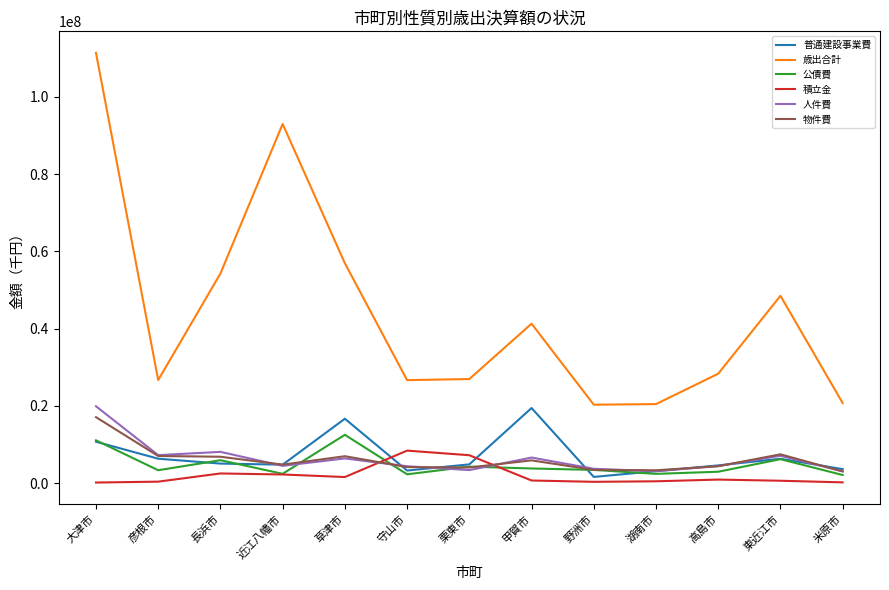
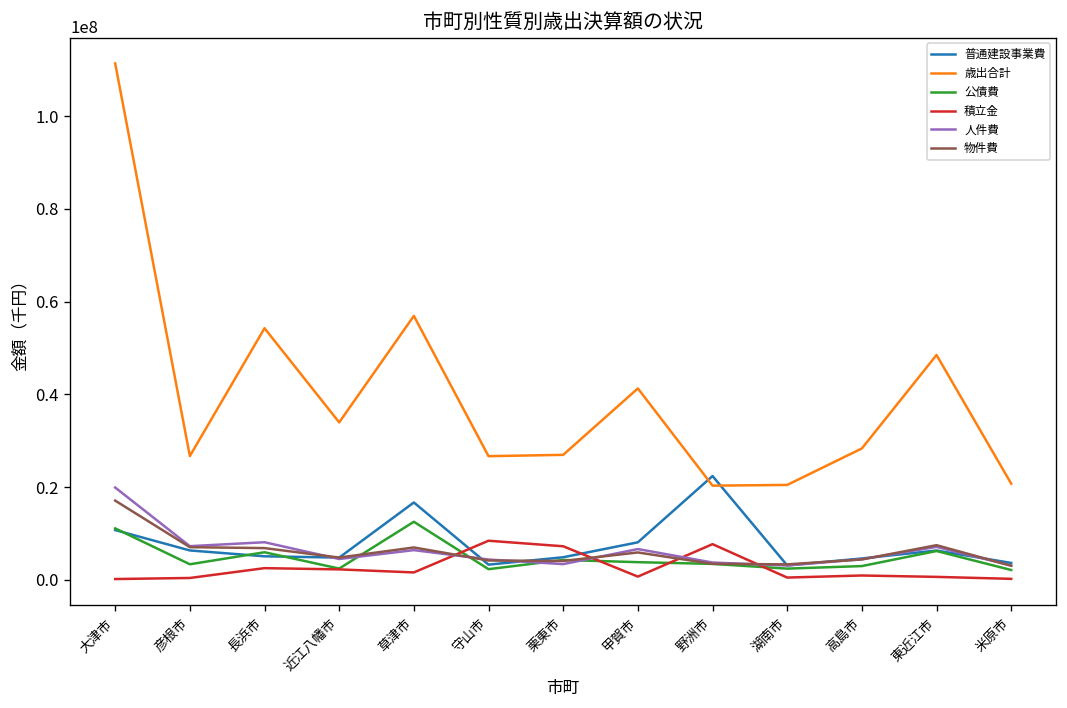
  {
    "普通建設事業費": {
      "彦根市": 6000000,
      "長浜市": 5000000,
      "草津市": 17000000,
      "守山市": 3000000,
-     "甲賀市": 19000000,
-     "野洲市": 2000000
+     "甲賀市": 8000000,
+     "野洲市": 22000000
    },
    "歳出合計": {
      "大津市": 111000000,
      "彦根市": 27000000,
      "長浜市": 54000000,
-     "近江八幡市": 93000000,
+     "近江八幡市": 34000000,
      "草津市": 57000000,
      "守山市": 27000000,
      "栗東市": 27000000,
      "甲賀市": 41000000,
      "野洲市": 20000000,
      "湖南市": 20000000,
      "高島市": 28000000,
      "東近江市": 48000000,
      "米原市": 21000000
    },
    "公債費": {
      "彦根市": 3000000,
      "長浜市": 6000000,
      "草津市": 13000000,
      "守山市": 2000000,
      "甲賀市": 4000000,
      "湖南市": 2000000,
      "高島市": 3000000,
      "米原市": 2000000
    },
    "積立金": {
      "大津市": 0,
      "彦根市": 0,
      "長浜市": 2000000,
      "草津市": 2000000,
      "守山市": 8000000,
      "栗東市": 7000000,
      "甲賀市": 1000000,
-     "野洲市": 0,
+     "野洲市": 8000000,
      "湖南市": 0,
      "高島市": 1000000,
      "東近江市": 1000000,
      "米原市": 0
    },
    "人件費": {
      "大津市": 20000000,
      "長浜市": 8000000,
      "栗東市": 3000000,
      "甲賀市": 7000000
    },
    "物件費": {
      "大津市": 17000000,
      "長浜市": 7000000,
      "甲賀市": 6000000
    }
  }
